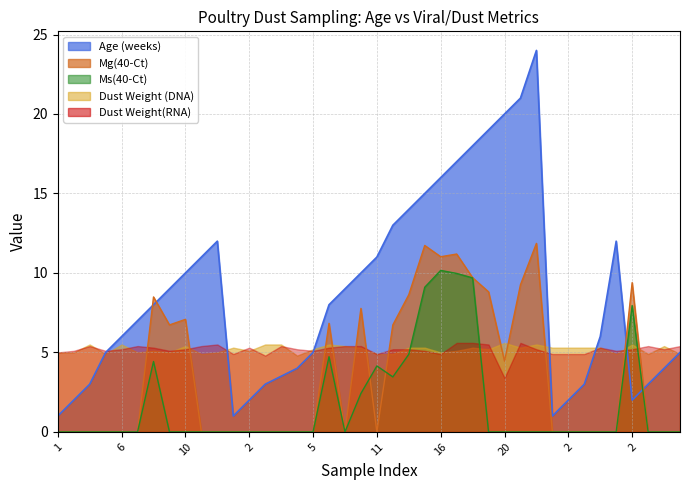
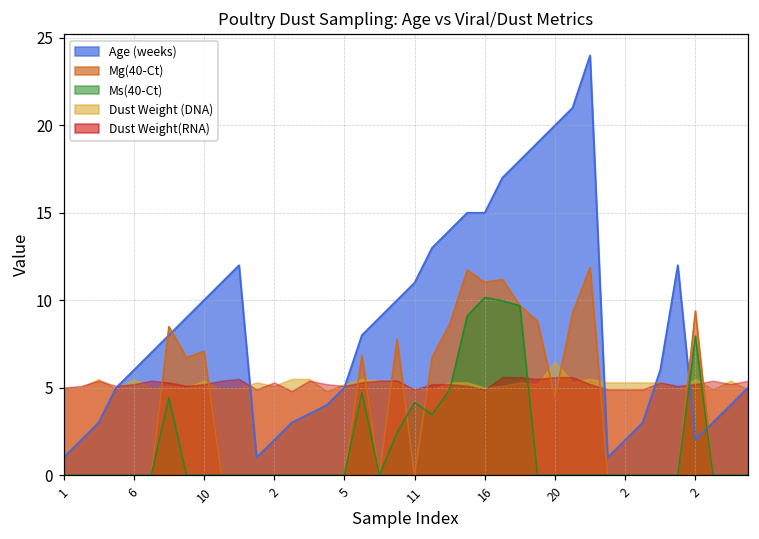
  {
    "Age (weeks)": {
-     "16": 16,
+     "16": 15,
      "20": 20
    },
    "Mg(40-Ct)": {
      "16": 11.0,
      "20": 4.5
    },
    "Ms(40-Ct)": {
      "16": 10.2,
      "20": 0.0
    },
    "Dust Weight (DNA)": {
-     "20": 5.6
+     "20": 6.5
    },
    "Dust Weight(RNA)": {
-     "20": 3.4
+     "20": 5.6
    }
  }
